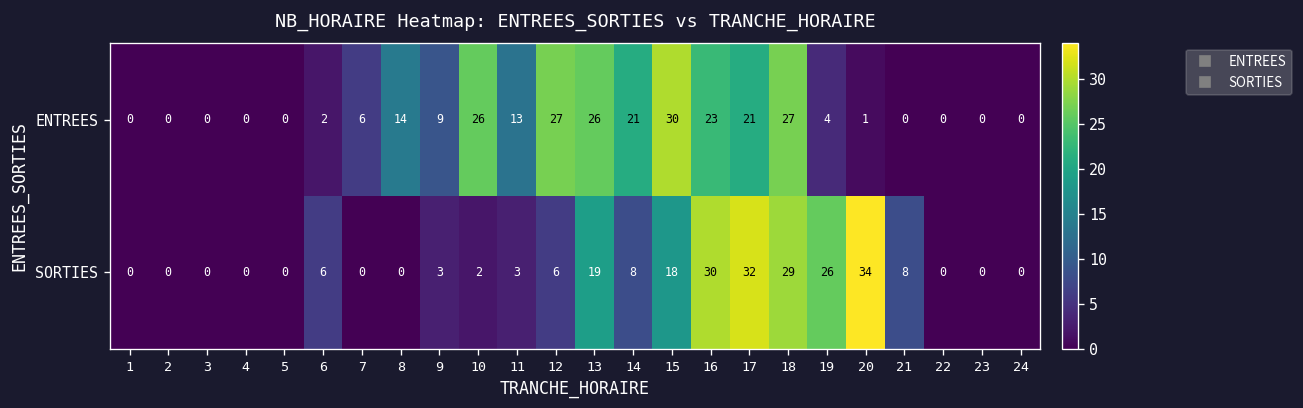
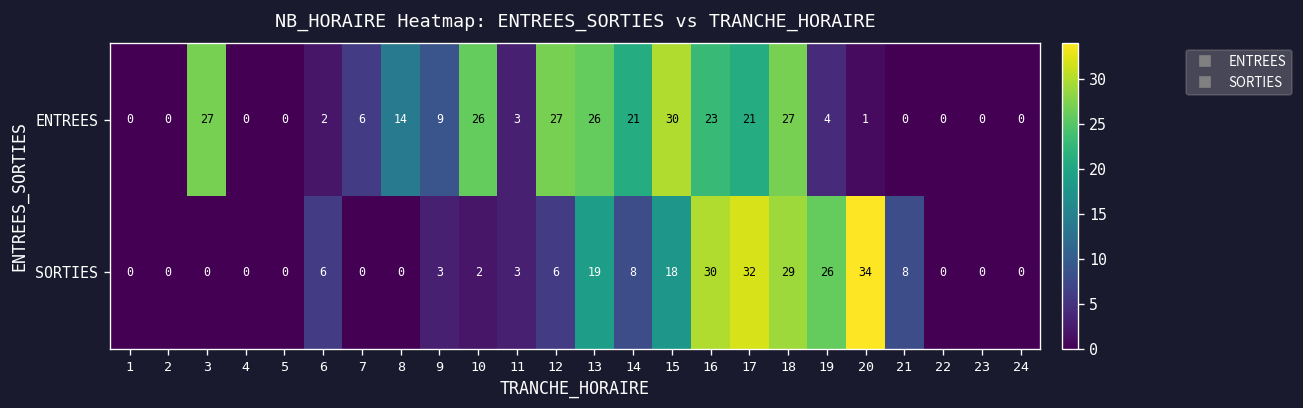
  {
    "ENTREES": {
      "1": 0,
      "2": 0,
-     "3": 0,
+     "3": 27,
      "4": 0,
      "5": 0,
      "6": 2,
      "7": 6,
      "8": 14,
      "9": 9,
      "10": 26,
-     "11": 13,
+     "11": 3,
      "12": 27,
      "13": 26,
      "14": 21,
      "15": 30,
      "16": 23,
      "17": 21,
      "18": 27,
      "19": 4,
      "20": 1,
      "21": 0,
      "22": 0,
      "23": 0,
      "24": 0
    },
    "SORTIES": {
      "1": 0,
      "2": 0,
      "3": 0,
      "4": 0,
      "5": 0,
      "6": 6,
      "7": 0,
      "8": 0,
      "9": 3,
      "10": 2,
      "11": 3,
      "12": 6,
      "13": 19,
      "14": 8,
      "15": 18,
      "16": 30,
      "17": 32,
      "18": 29,
      "19": 26,
      "20": 34,
      "21": 8,
      "22": 0,
      "23": 0,
      "24": 0
    }
  }
